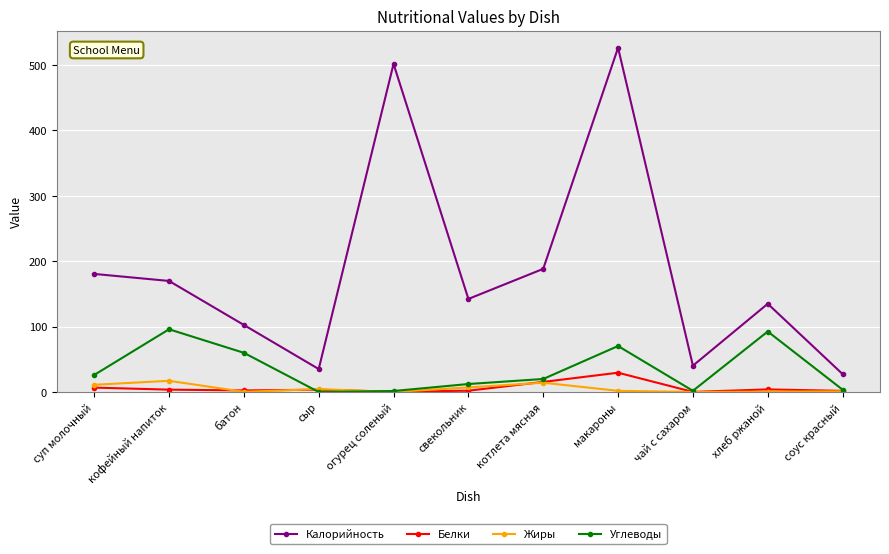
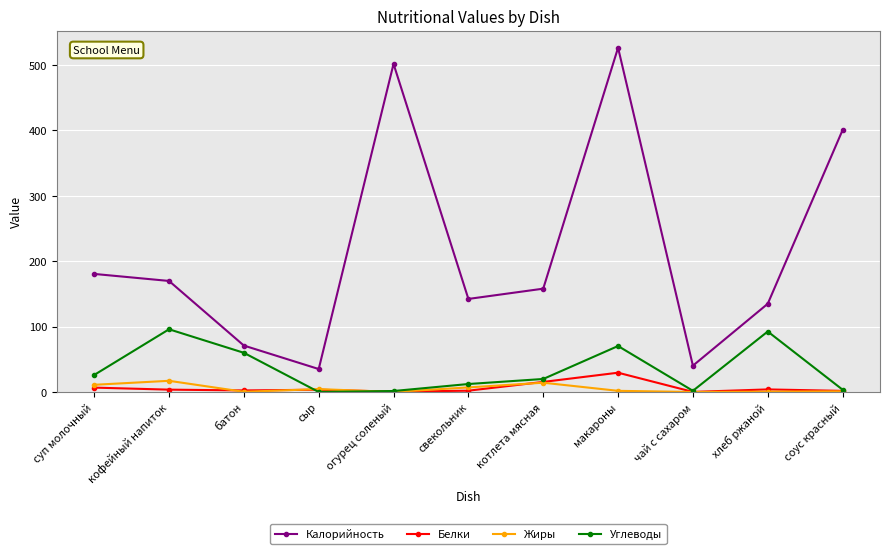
  {
    "Калорийность": {
      "суп молочный": 180,
      "кофейный напиток": 170,
-     "батон": 100,
+     "батон": 70,
      "сыр": 40,
      "огурец соленый": 500,
      "свекольник": 140,
-     "котлета мясная": 190,
+     "котлета мясная": 160,
      "макароны": 530,
      "чай с сахаром": 40,
      "хлеб ржаной": 130,
-     "соус красный": 30
+     "соус красный": 400
    },
    "Белки": {
      "суп молочный": 10,
      "кофейный напиток": 0,
      "свекольник": 0,
      "макароны": 30
    },
    "Жиры": {
      "суп молочный": 10,
      "кофейный напиток": 20,
      "свекольник": 10,
      "макароны": 0
    },
    "Углеводы": {
      "суп молочный": 30,
      "кофейный напиток": 100,
      "батон": 60,
      "свекольник": 10,
      "котлета мясная": 20,
      "макароны": 70,
      "хлеб ржаной": 90
    }
  }
